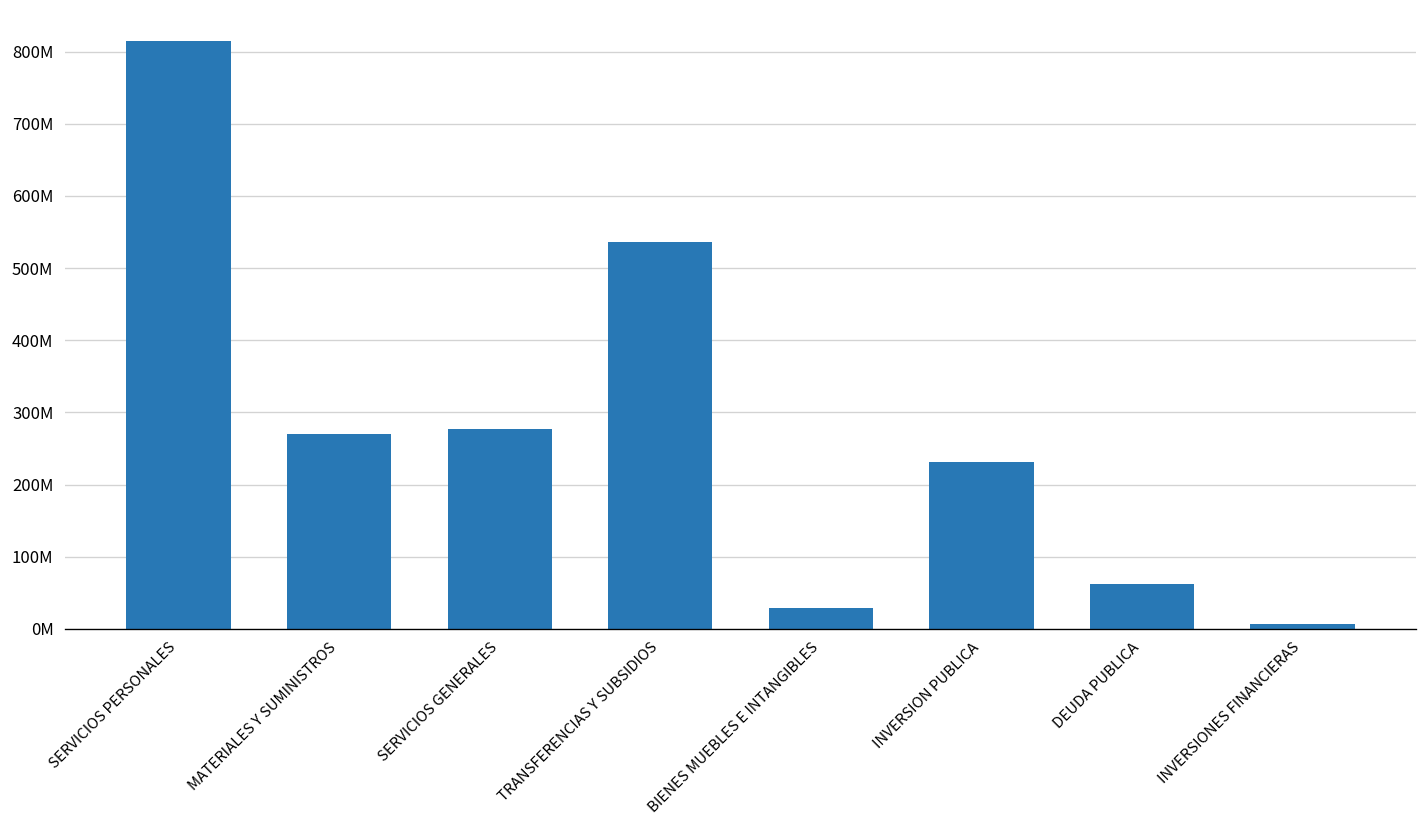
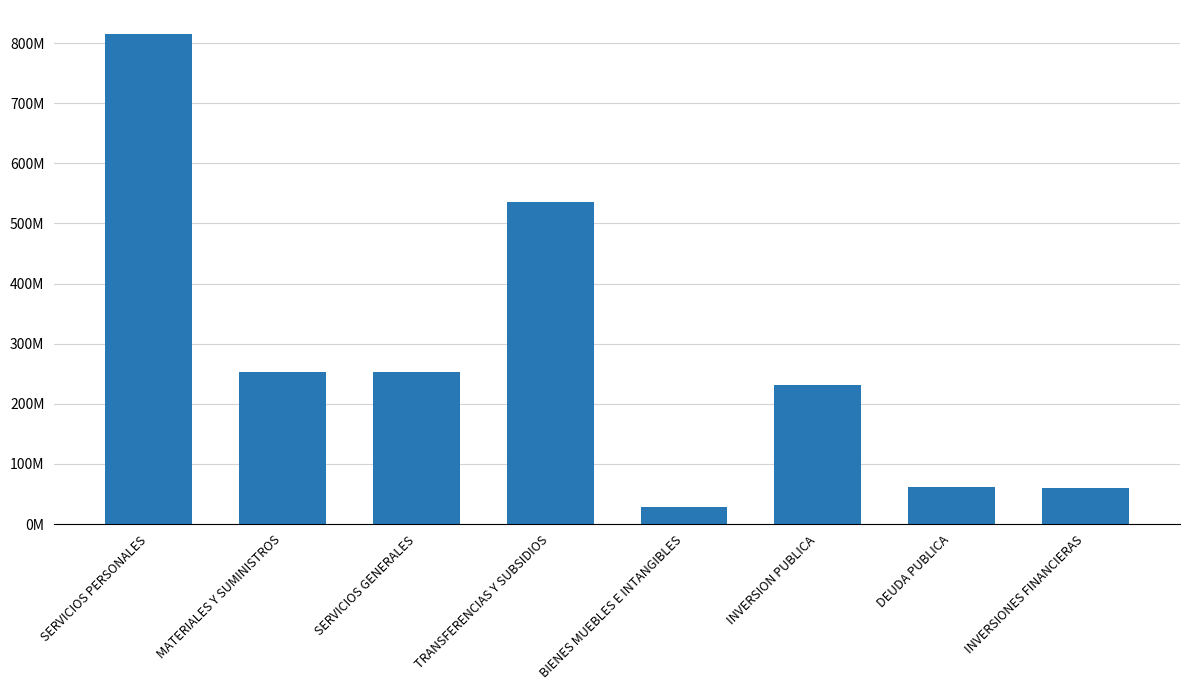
  {
    "SERVICIOS PERSONALES": 810000000,
-   "MATERIALES Y SUMINISTROS": 270000000,
-   "SERVICIOS GENERALES": 280000000,
+   "MATERIALES Y SUMINISTROS": 250000000,
+   "SERVICIOS GENERALES": 250000000,
    "TRANSFERENCIAS Y SUBSIDIOS": 540000000,
    "BIENES MUEBLES E INTANGIBLES": 30000000,
    "INVERSION PUBLICA": 230000000,
    "DEUDA PUBLICA": 60000000,
-   "INVERSIONES FINANCIERAS": 10000000
+   "INVERSIONES FINANCIERAS": 60000000
  }
